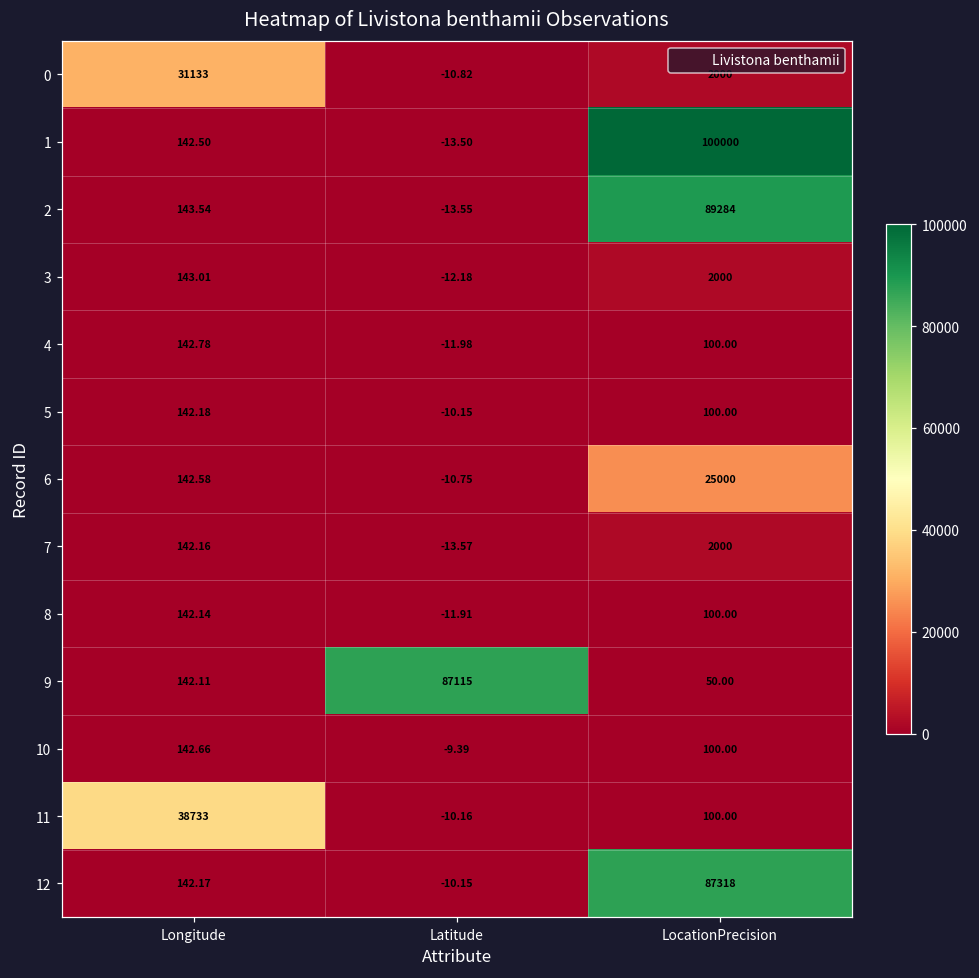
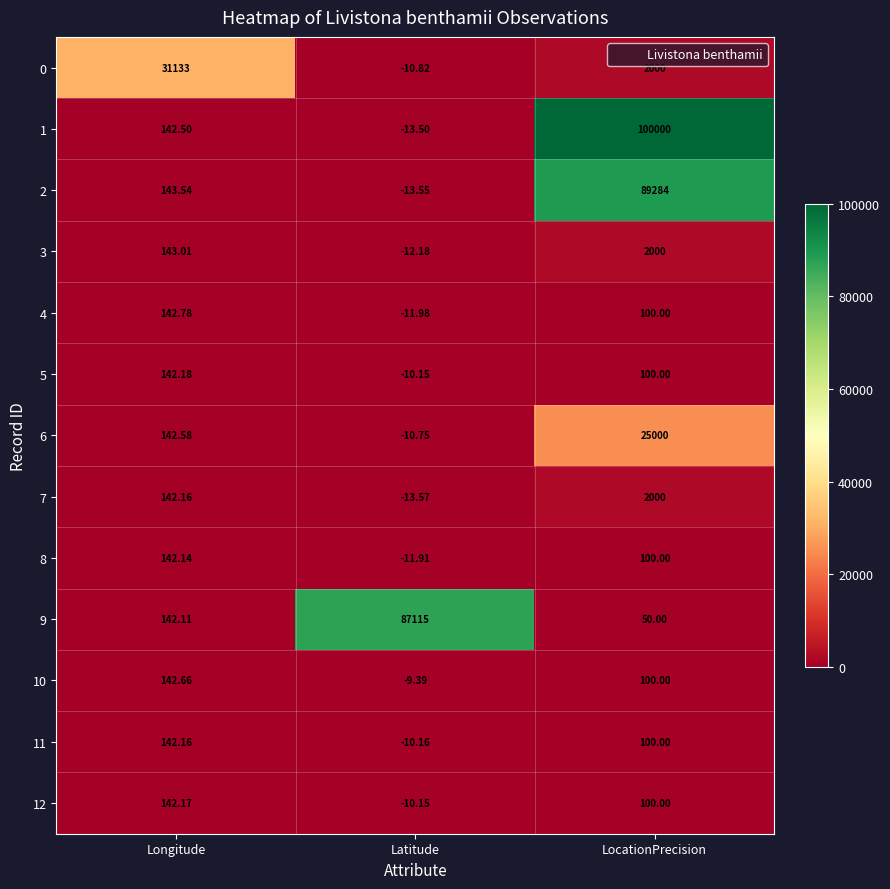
  {
    "0": {
      "Longitude": 31133,
      "Latitude": -10.82
    },
    "1": {
      "Longitude": 142.50,
      "Latitude": -13.50,
      "LocationPrecision": 100000
    },
    "2": {
      "Longitude": 143.54,
      "Latitude": -13.55,
      "LocationPrecision": 89284
    },
    "3": {
      "Longitude": 143.01,
      "Latitude": -12.18,
      "LocationPrecision": 2000
    },
    "4": {
      "Longitude": 142.78,
      "Latitude": -11.98,
      "LocationPrecision": 100.00
    },
    "5": {
      "Longitude": 142.18,
      "Latitude": -10.15,
      "LocationPrecision": 100.00
    },
    "6": {
      "Longitude": 142.58,
      "Latitude": -10.75,
      "LocationPrecision": 25000
    },
    "7": {
      "Longitude": 142.16,
      "Latitude": -13.57,
      "LocationPrecision": 2000
    },
    "8": {
      "Longitude": 142.14,
      "Latitude": -11.91,
      "LocationPrecision": 100.00
    },
    "9": {
      "Longitude": 142.11,
      "Latitude": 87115,
      "LocationPrecision": 50.00
    },
    "10": {
      "Longitude": 142.66,
      "Latitude": -9.39,
      "LocationPrecision": 100.00
    },
    "11": {
-     "Longitude": 38733,
+     "Longitude": 142.16,
      "Latitude": -10.16,
      "LocationPrecision": 100.00
    },
    "12": {
      "Longitude": 142.17,
      "Latitude": -10.15,
-     "LocationPrecision": 87318
+     "LocationPrecision": 100.00
    }
  }
